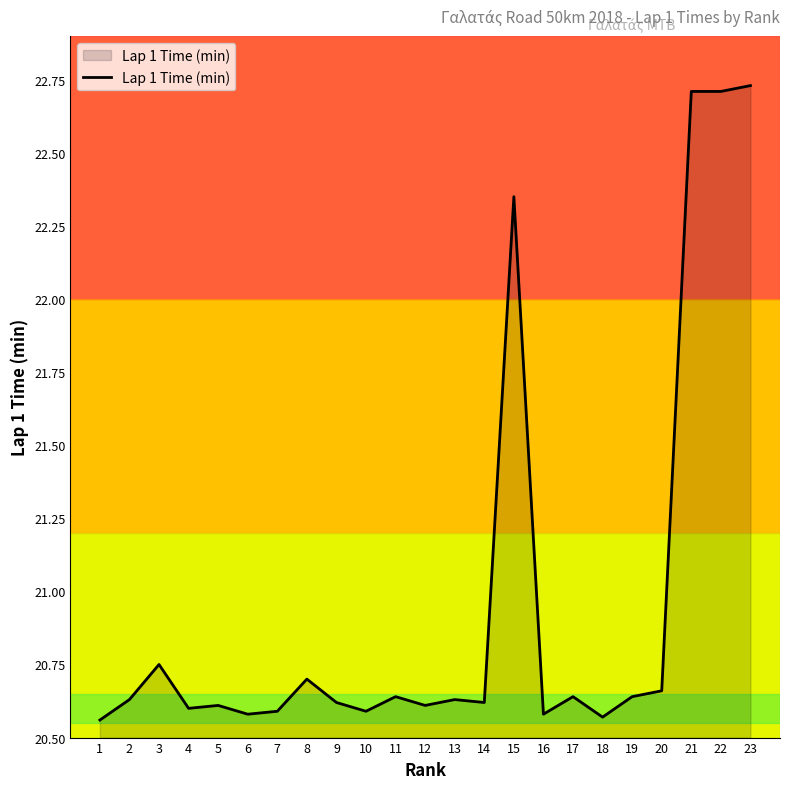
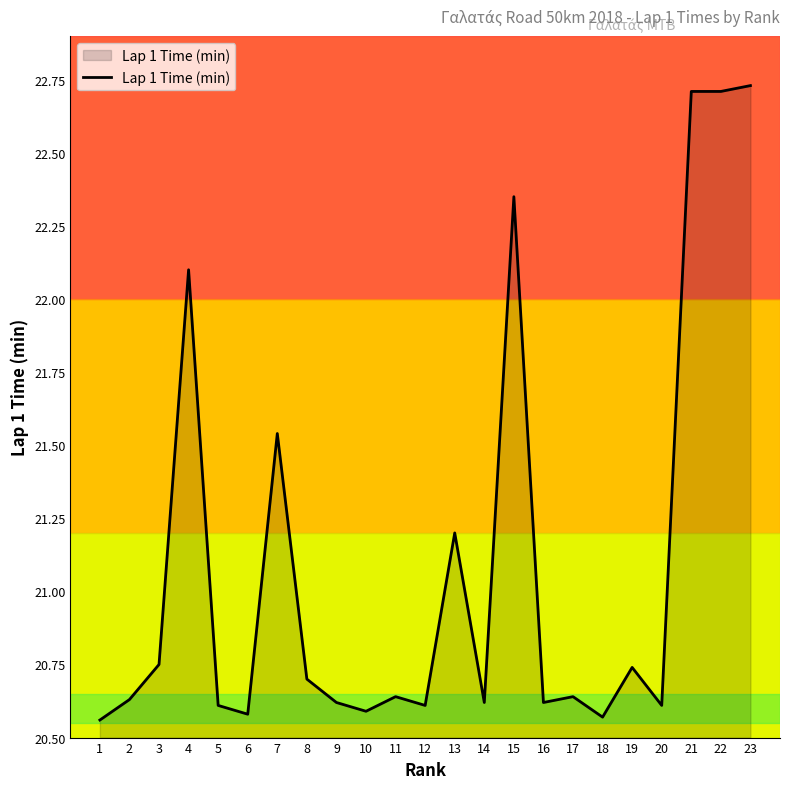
  {
    "1": 20.56,
    "2": 20.63,
    "3": 20.75,
-   "4": 20.6,
+   "4": 22.1,
    "5": 20.61,
    "6": 20.58,
-   "7": 20.59,
+   "7": 21.54,
    "8": 20.70,
    "9": 20.62,
    "10": 20.59,
    "11": 20.64,
    "12": 20.61,
-   "13": 20.63,
+   "13": 21.20,
    "14": 20.62,
    "15": 22.35,
-   "16": 20.58,
+   "16": 20.62,
    "17": 20.64,
    "18": 20.57,
-   "19": 20.64,
-   "20": 20.66,
+   "19": 20.74,
+   "20": 20.61,
    "21": 22.71,
    "22": 22.71,
    "23": 22.73
  }
